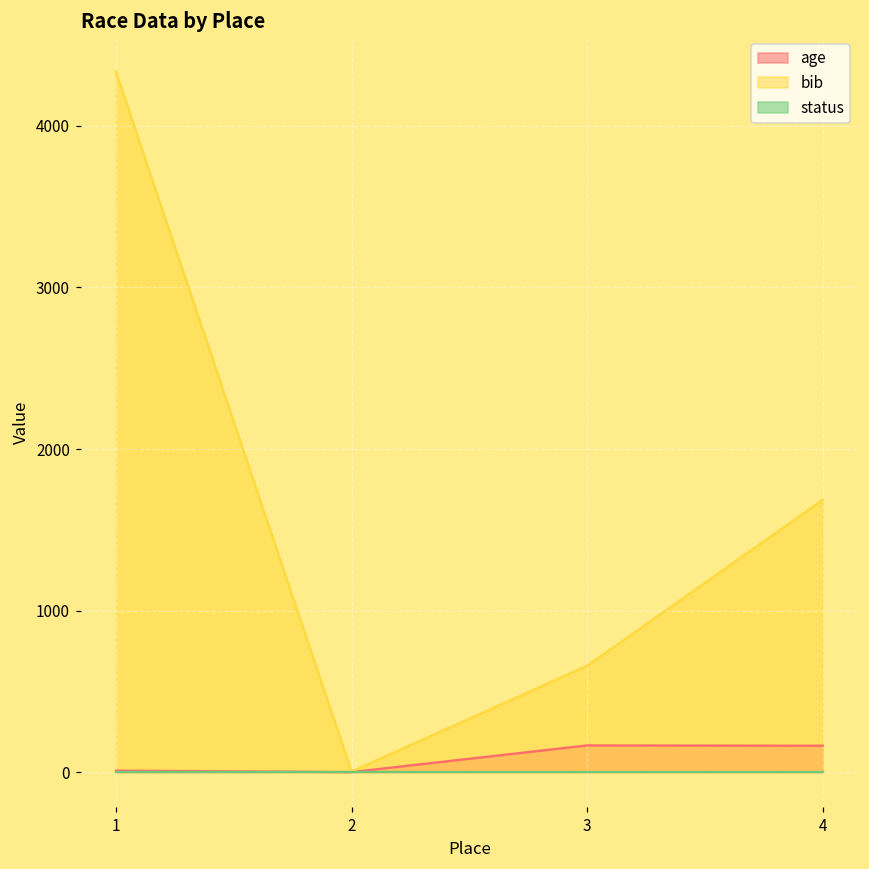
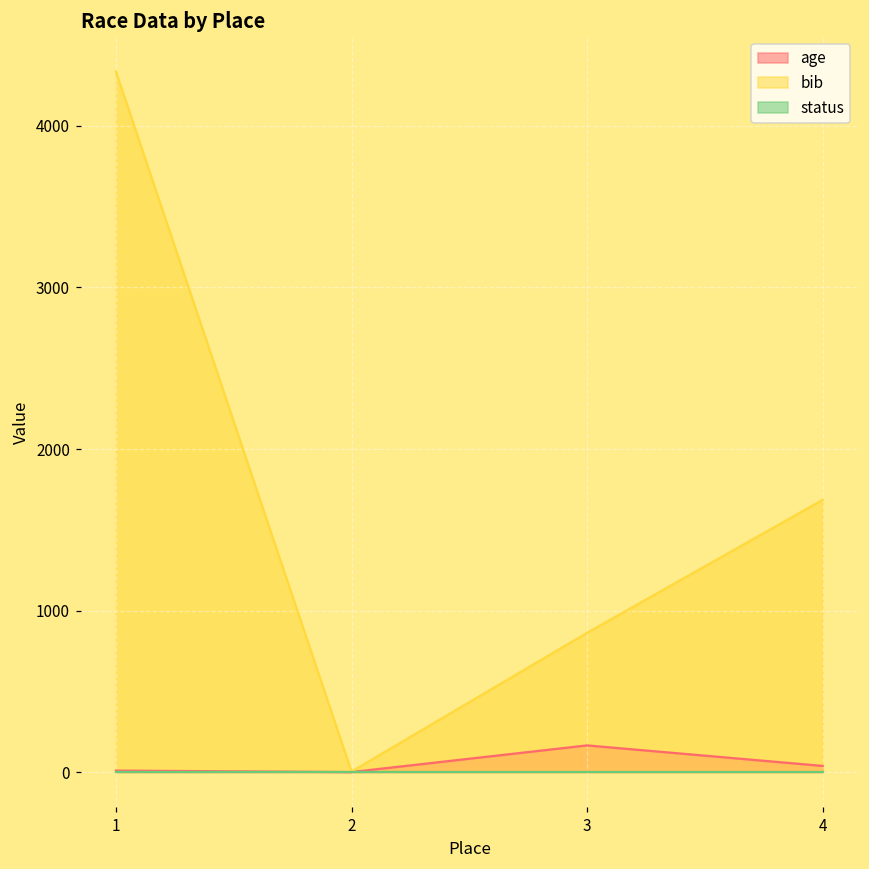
  {
    "age": {
      "3": 170,
-     "4": 160
+     "4": 40
    },
    "bib": {
      "1": 4340,
-     "3": 660,
+     "3": 860,
      "4": 1690
    },
    "status": {
      "3": 0,
      "4": 0
    }
  }
